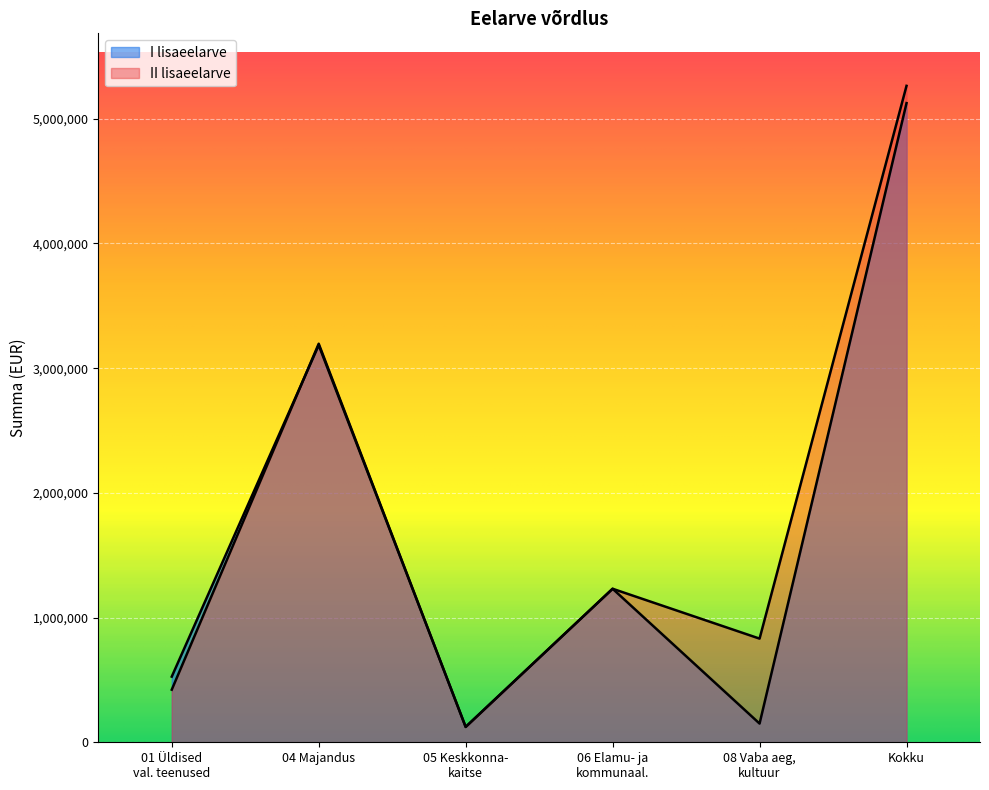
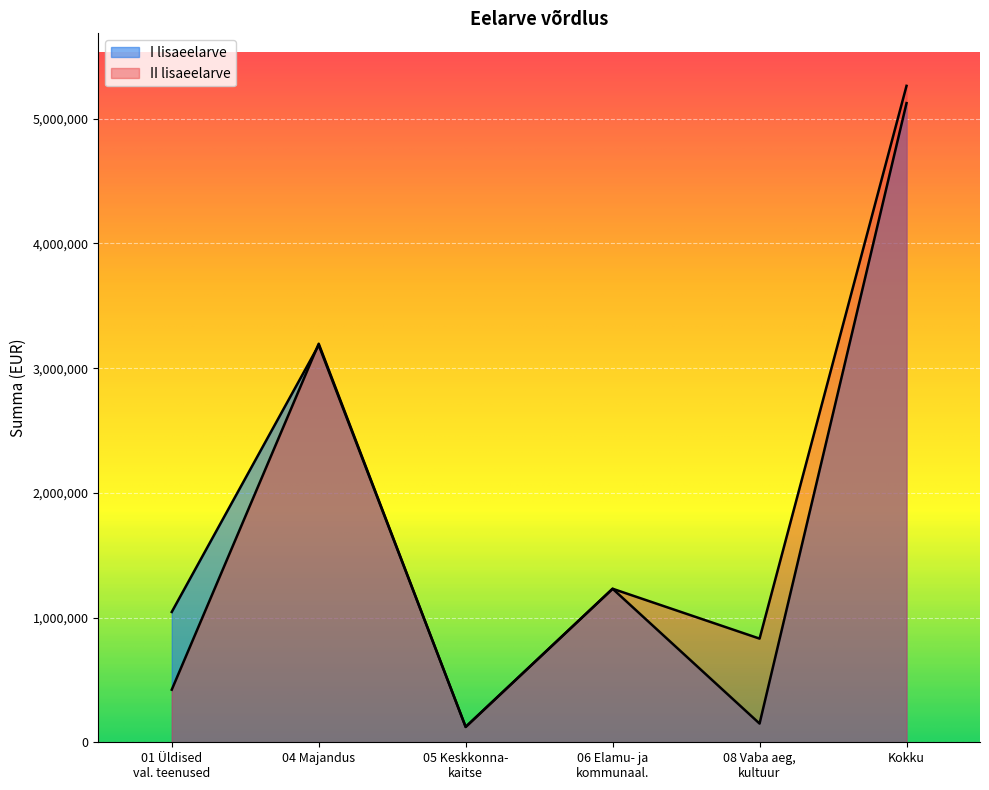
  {
    "I lisaeelarve": {
-     "01 Üldised val. teenused": "530,000",
+     "01 Üldised val. teenused": "1,050,000",
      "08 Vaba aeg, kultuur": "150,000",
      "Kokku": "5,130,000"
    },
    "II lisaeelarve": {
      "01 Üldised val. teenused": "420,000",
      "08 Vaba aeg, kultuur": "830,000",
      "Kokku": "5,260,000"
    }
  }
